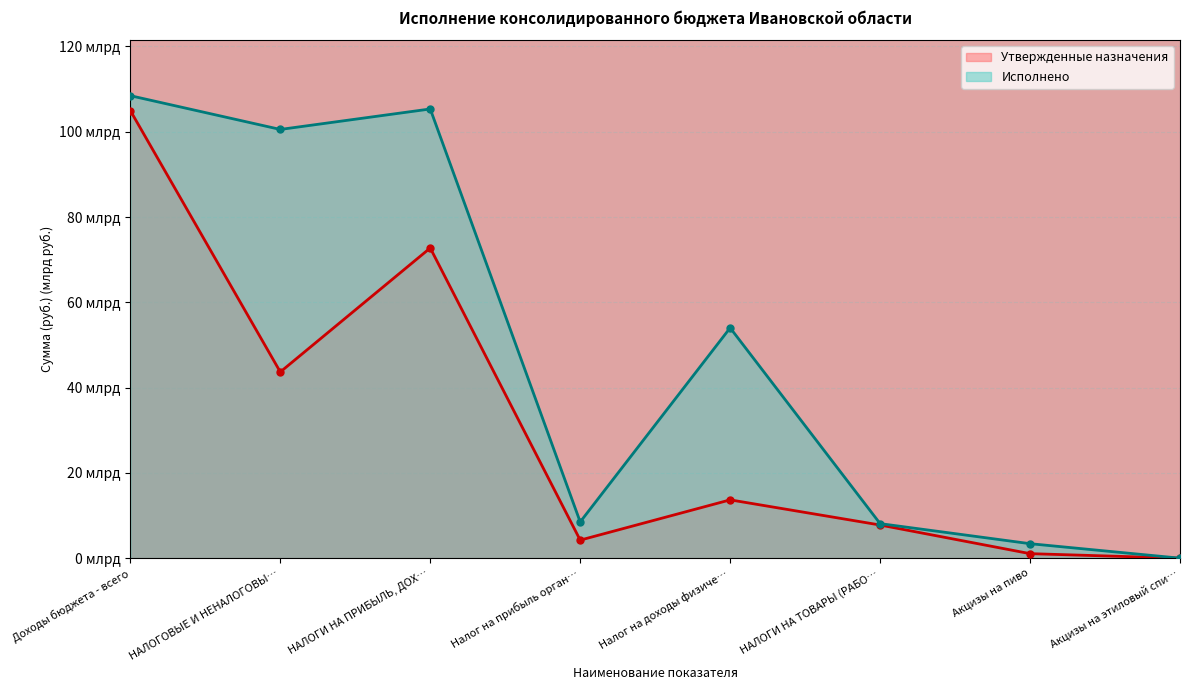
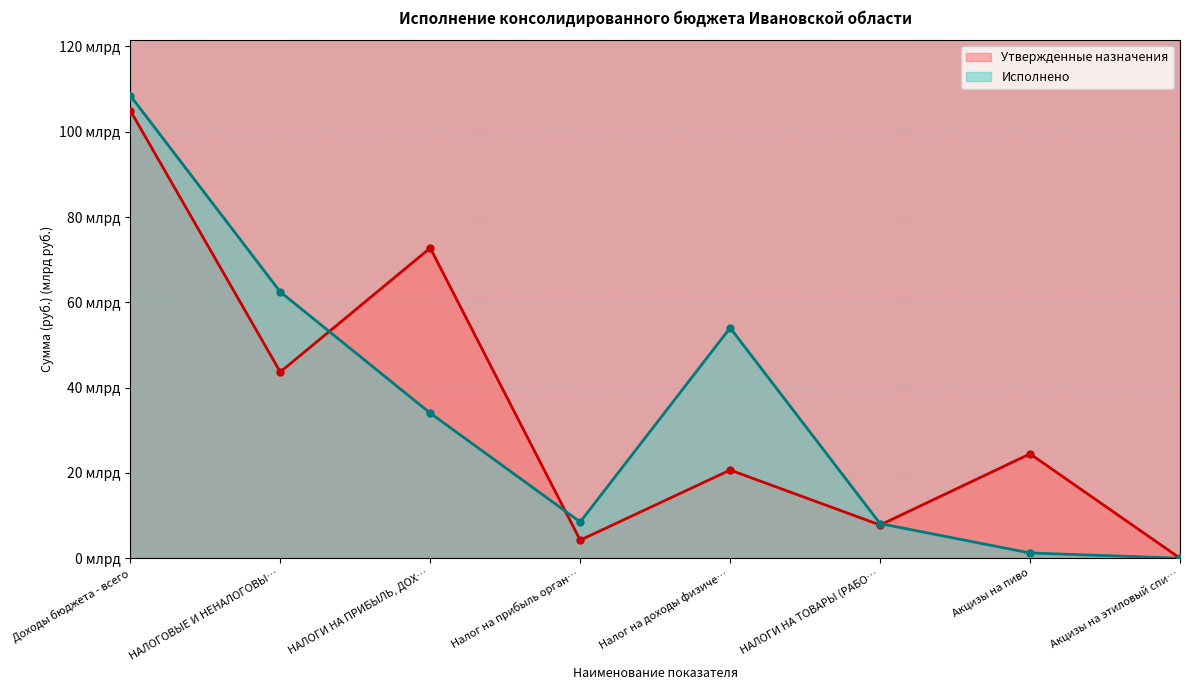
  {
    "Утвержденные назначения": {
      "Доходы бюджета - всего": "105 млрд",
      "НАЛОГОВЫЕ И НЕНАЛОГОВЫ…": "44 млрд",
      "НАЛОГИ НА ПРИБЫЛЬ, ДОХ…": "73 млрд",
      "Налог на прибыль орган…": "4 млрд",
-     "Налог на доходы физиче…": "14 млрд",
-     "Акцизы на пиво": "1 млрд"
+     "Налог на доходы физиче…": "21 млрд",
+     "Акцизы на пиво": "24 млрд"
    },
    "Исполнено": {
      "Доходы бюджета - всего": "108 млрд",
-     "НАЛОГОВЫЕ И НЕНАЛОГОВЫ…": "101 млрд",
-     "НАЛОГИ НА ПРИБЫЛЬ, ДОХ…": "105 млрд",
+     "НАЛОГОВЫЕ И НЕНАЛОГОВЫ…": "62 млрд",
+     "НАЛОГИ НА ПРИБЫЛЬ, ДОХ…": "34 млрд",
      "Налог на прибыль орган…": "8 млрд",
      "Налог на доходы физиче…": "54 млрд",
-     "Акцизы на пиво": "3 млрд"
+     "Акцизы на пиво": "1 млрд"
    }
  }
